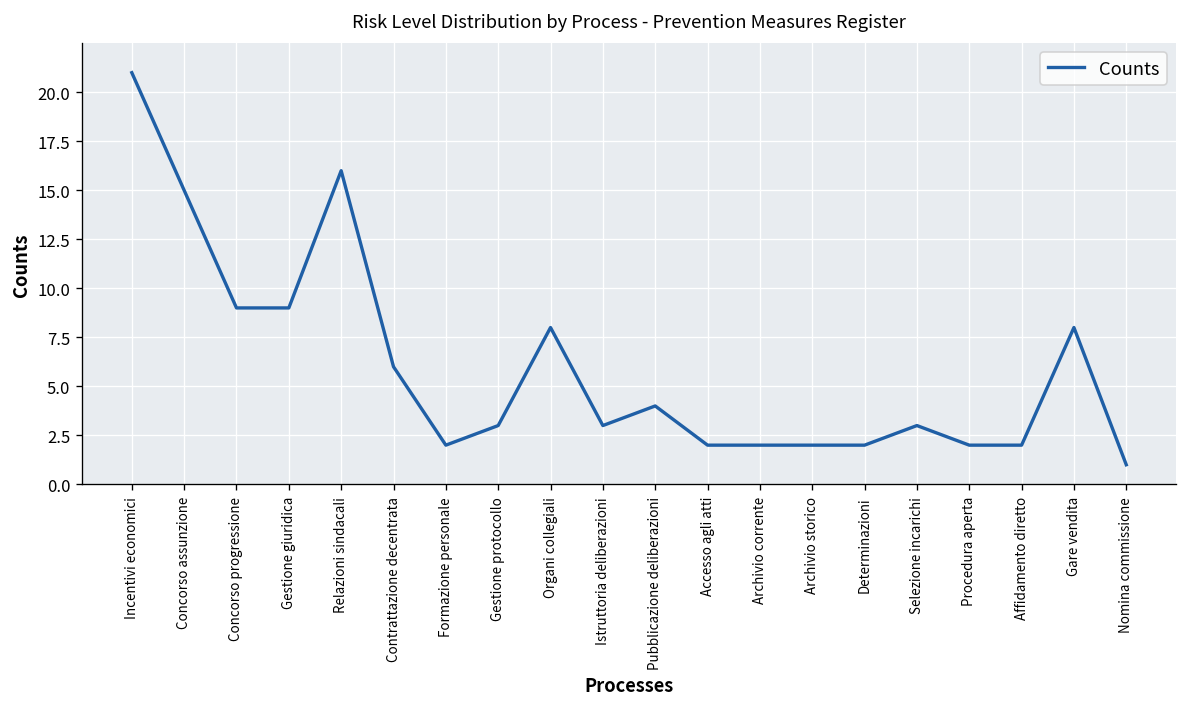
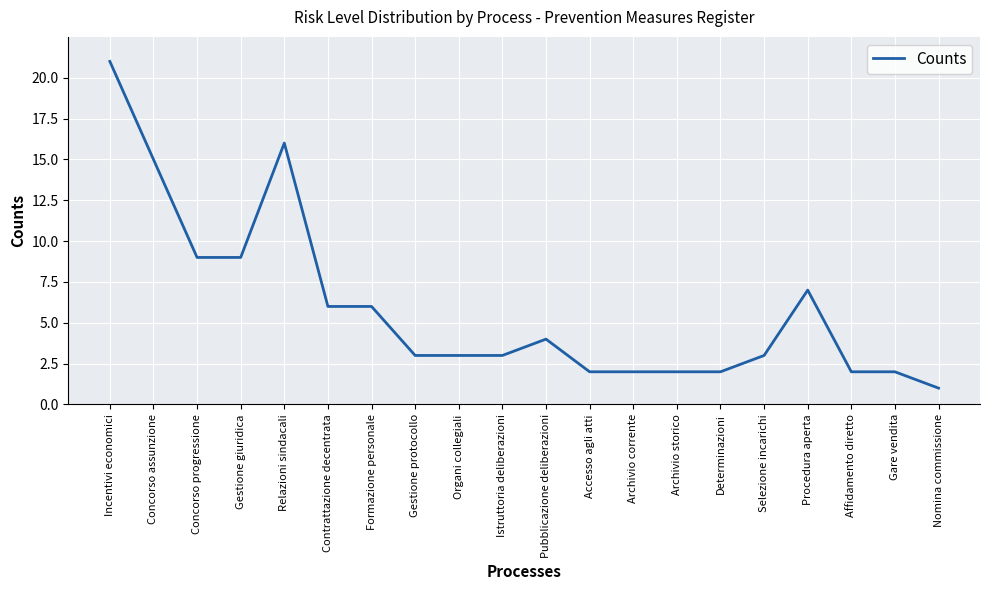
  {
    "Incentivi economici": 21,
    "Concorso assunzione": 15,
    "Concorso progressione": 9,
    "Gestione giuridica": 9,
    "Relazioni sindacali": 16,
    "Contrattazione decentrata": 6,
-   "Formazione personale": 2,
+   "Formazione personale": 6,
    "Gestione protocollo": 3,
-   "Organi collegiali": 8,
+   "Organi collegiali": 3,
    "Istruttoria deliberazioni": 3,
    "Pubblicazione deliberazioni": 4,
    "Accesso agli atti": 2,
    "Archivio corrente": 2,
    "Archivio storico": 2,
    "Determinazioni": 2,
    "Selezione incarichi": 3,
-   "Procedura aperta": 2,
+   "Procedura aperta": 7,
    "Affidamento diretto": 2,
-   "Gare vendita": 8,
+   "Gare vendita": 2,
    "Nomina commissione": 1
  }
